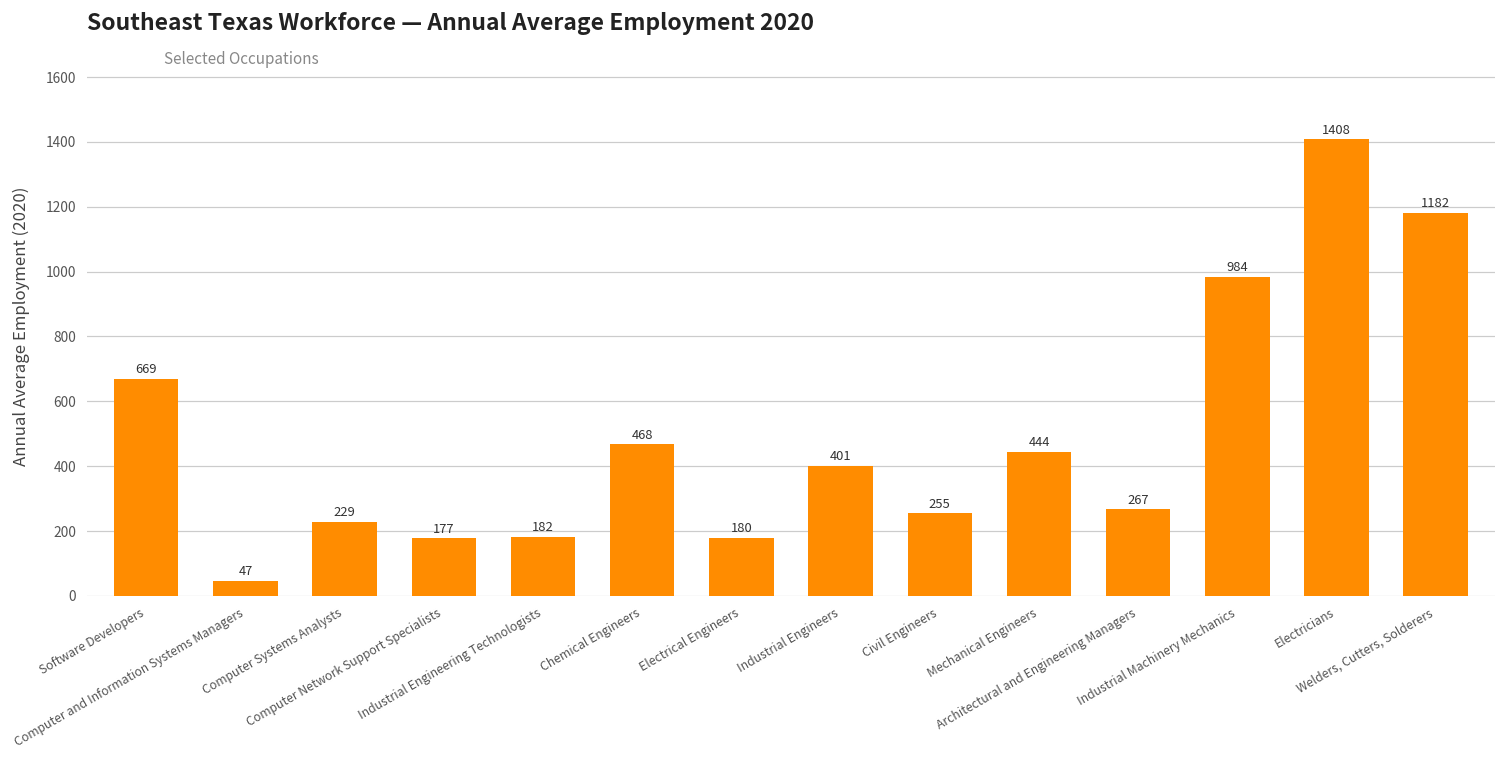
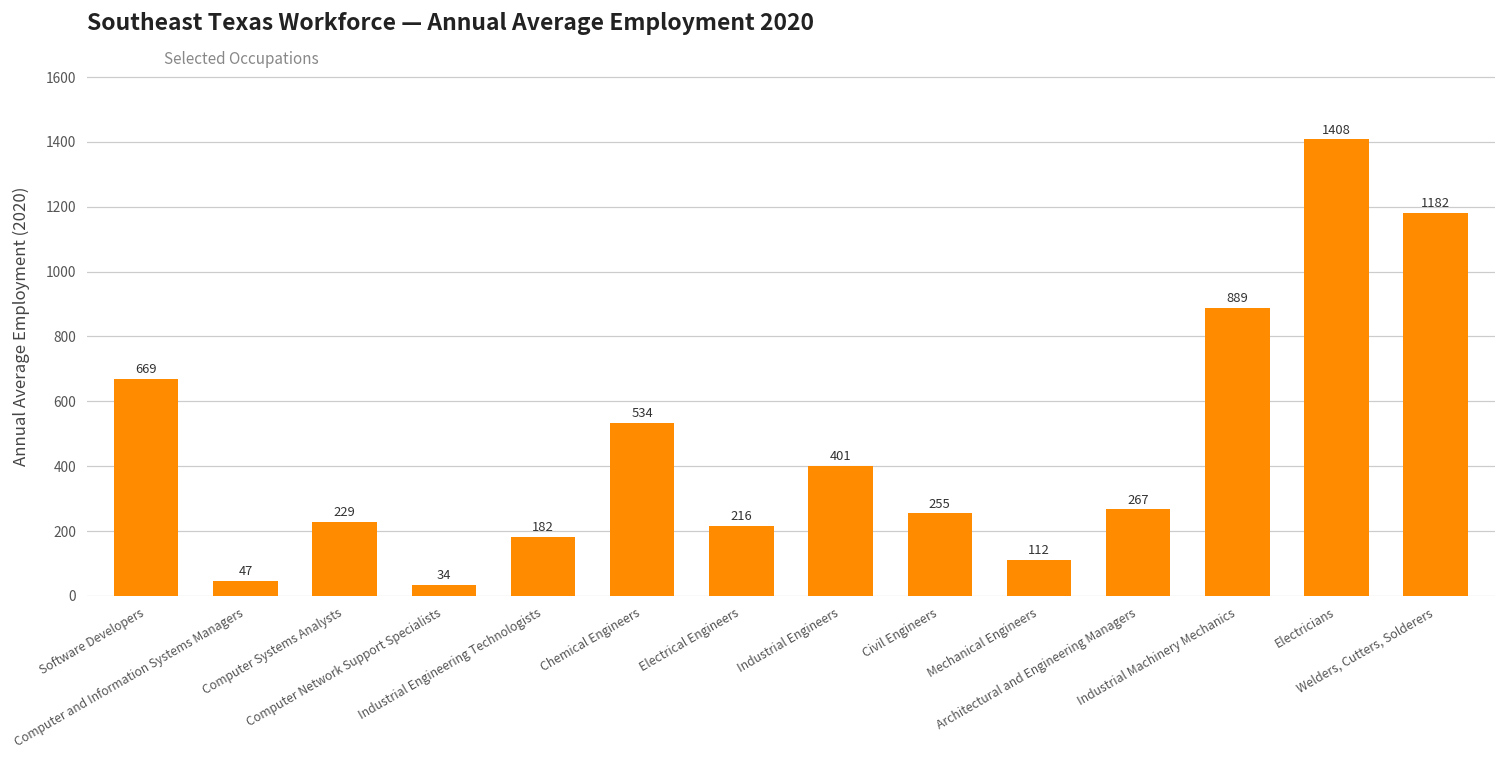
  {
    "Software Developers": 669,
    "Computer and Information Systems Managers": 47,
    "Computer Systems Analysts": 229,
-   "Computer Network Support Specialists": 177,
+   "Computer Network Support Specialists": 34,
    "Industrial Engineering Technologists": 182,
-   "Chemical Engineers": 468,
-   "Electrical Engineers": 180,
+   "Chemical Engineers": 534,
+   "Electrical Engineers": 216,
    "Industrial Engineers": 401,
    "Civil Engineers": 255,
-   "Mechanical Engineers": 444,
+   "Mechanical Engineers": 112,
    "Architectural and Engineering Managers": 267,
-   "Industrial Machinery Mechanics": 984,
+   "Industrial Machinery Mechanics": 889,
    "Electricians": 1408,
    "Welders, Cutters, Solderers": 1182
  }
